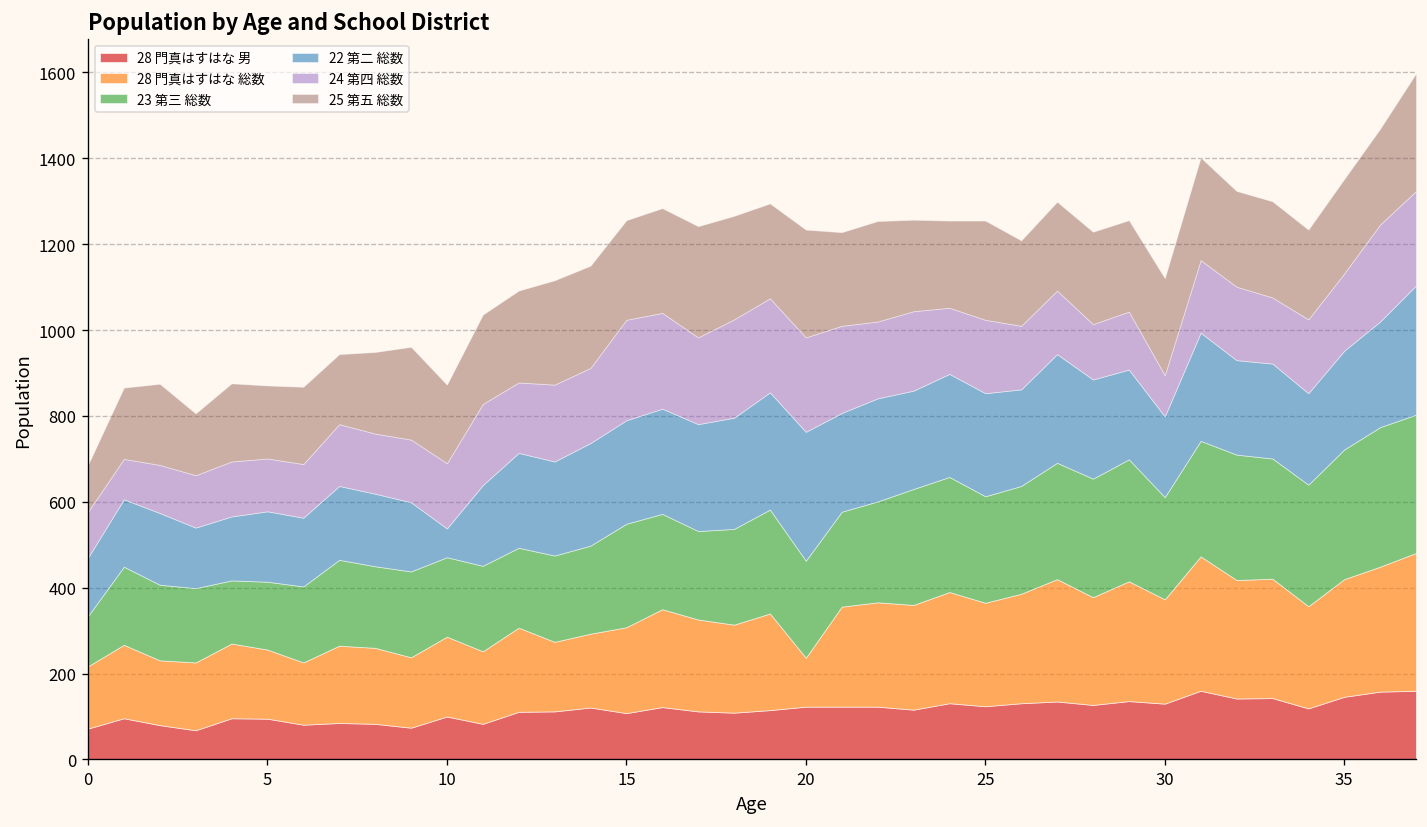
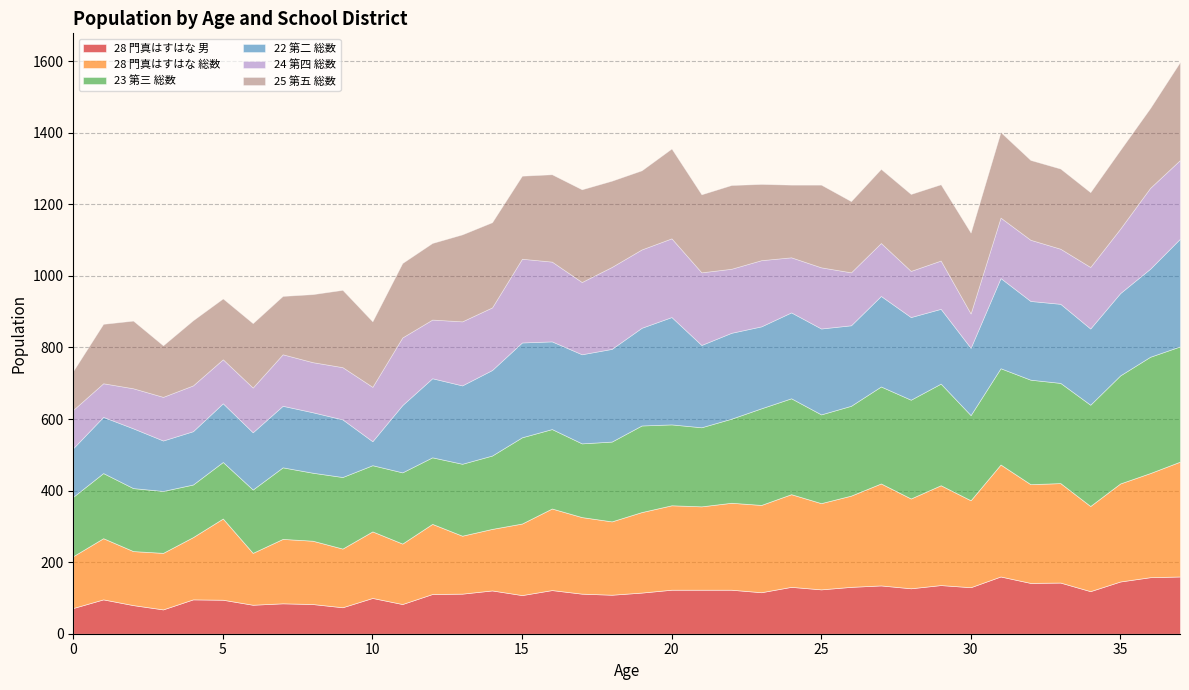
  {
    "28 門真はすはな 男": {
      "0": 70,
      "5": 100,
      "10": 100,
      "15": 110,
      "20": 120,
      "25": 120,
      "30": 130,
      "35": 150
    },
    "28 門真はすはな 総数": {
      "0": 150,
-     "5": 160,
+     "5": 230,
      "10": 190,
      "15": 200,
-     "20": 110,
+     "20": 240,
      "25": 240,
      "30": 240,
      "35": 270
    },
    "23 第三 総数": {
-     "0": 120,
+     "0": 170,
      "5": 160,
      "10": 190,
      "15": 240,
      "20": 230,
      "25": 250,
      "30": 240,
      "35": 300
    },
    "22 第二 総数": {
      "0": 140,
      "5": 160,
      "10": 70,
-     "15": 240,
+     "15": 270,
      "20": 300,
      "25": 240,
      "30": 190,
      "35": 230
    },
    "24 第四 総数": {
      "0": 110,
      "5": 120,
      "10": 150,
      "15": 230,
      "20": 220,
      "25": 170,
      "30": 100,
      "35": 180
    },
    "25 第五 総数": {
      "0": 110,
      "5": 170,
      "10": 180,
      "15": 230,
      "20": 250,
      "25": 230,
      "30": 230,
      "35": 220
    }
  }
